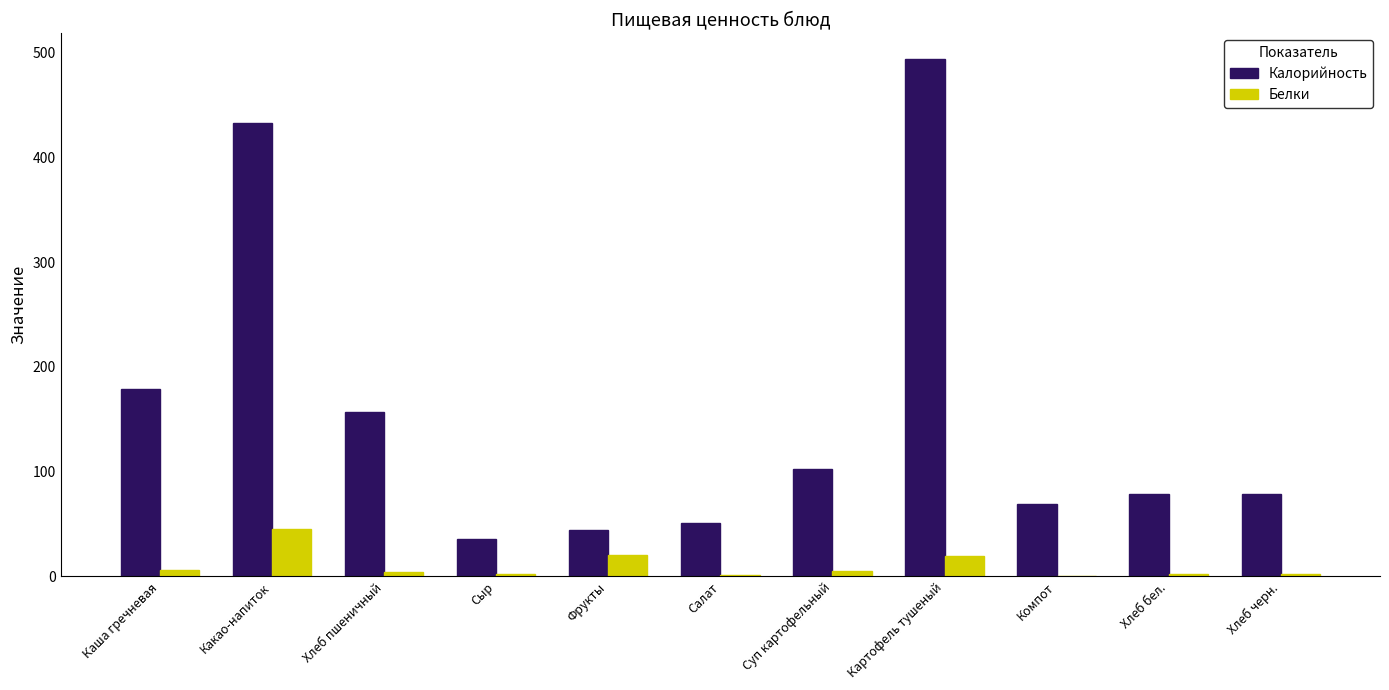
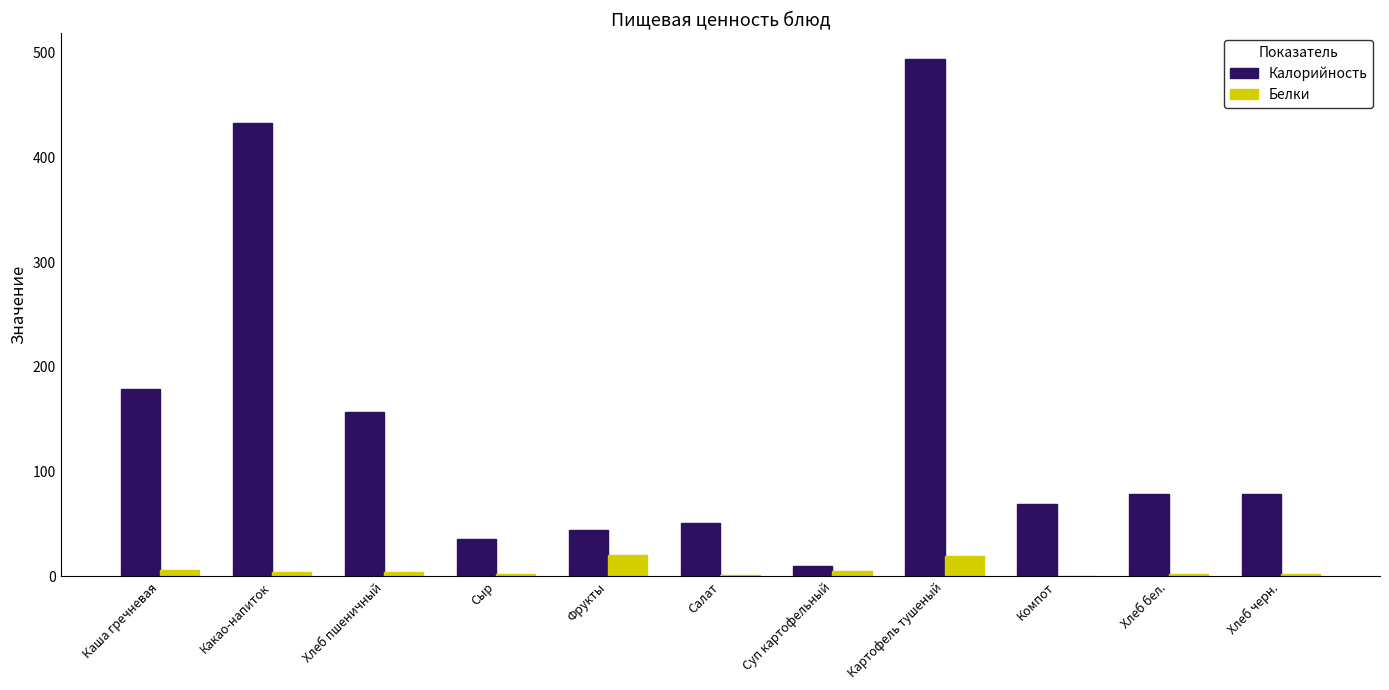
  {
    "Калорийность": {
      "Каша гречневая": 179,
      "Какао-напиток": 432,
      "Хлеб пшеничный": 157,
      "Сыр": 36,
      "Фрукты": 44,
      "Салат": 51,
-     "Суп картофельный": 103,
+     "Суп картофельный": 10,
      "Картофель тушеный": 494,
      "Компот": 69,
      "Хлеб бел.": 79,
      "Хлеб черн.": 79
    },
    "Белки": {
      "Каша гречневая": 6,
-     "Какао-напиток": 45,
+     "Какао-напиток": 4,
      "Хлеб пшеничный": 5,
      "Фрукты": 21,
      "Суп картофельный": 5,
      "Картофель тушеный": 19,
      "Хлеб черн.": 2
    }
  }
